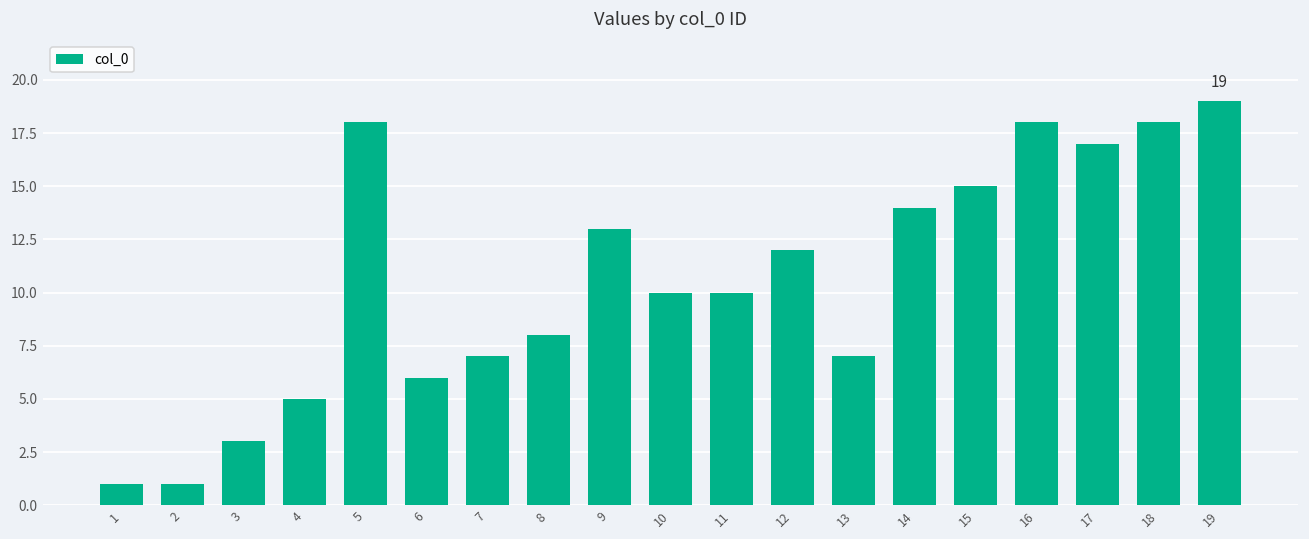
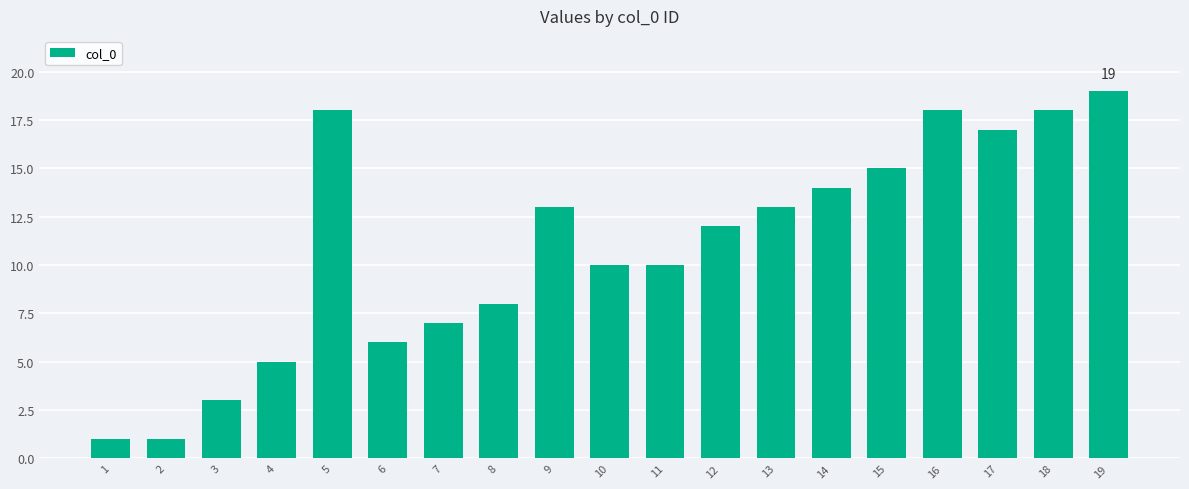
  {
    "1": 1,
    "2": 1,
    "3": 3,
    "4": 5,
    "5": 18,
    "6": 6,
    "7": 7,
    "8": 8,
    "9": 13,
    "10": 10,
    "11": 10,
    "12": 12,
-   "13": 7,
+   "13": 13,
    "14": 14,
    "15": 15,
    "16": 18,
    "17": 17,
    "18": 18
  }
